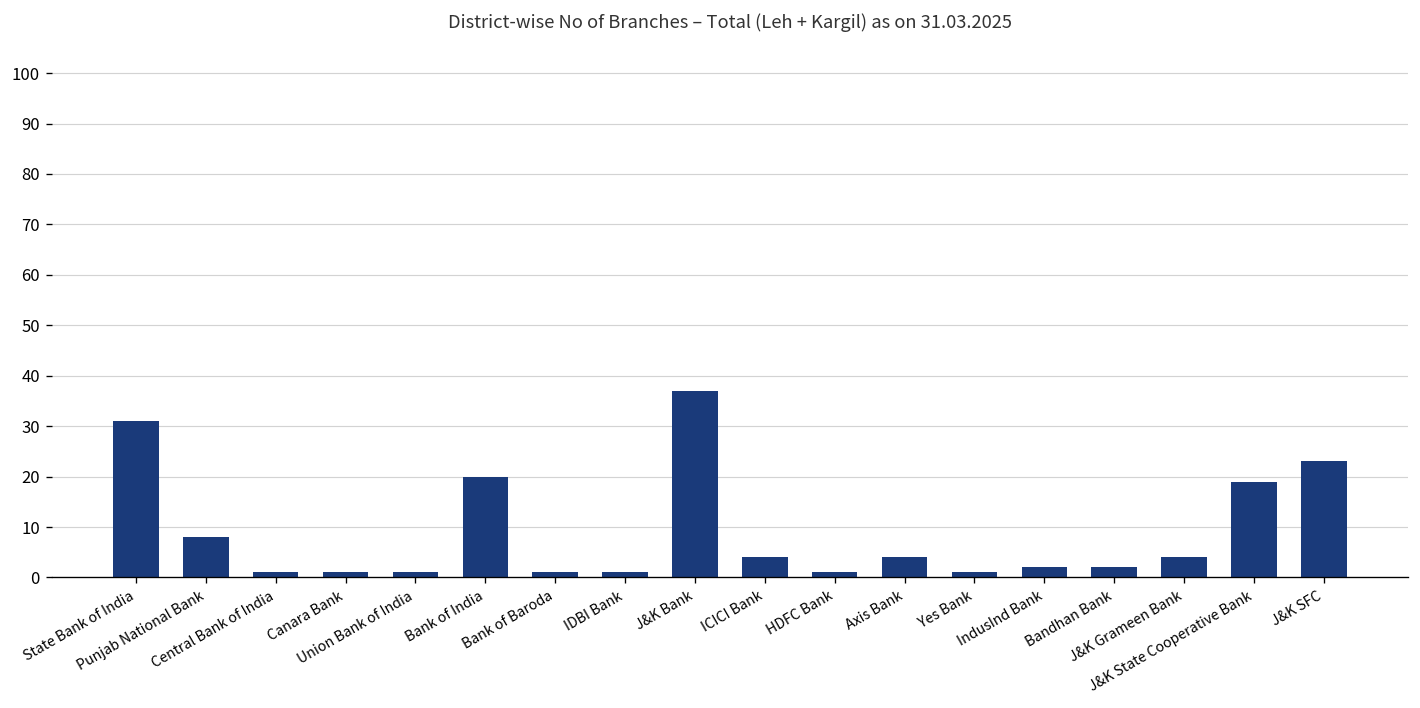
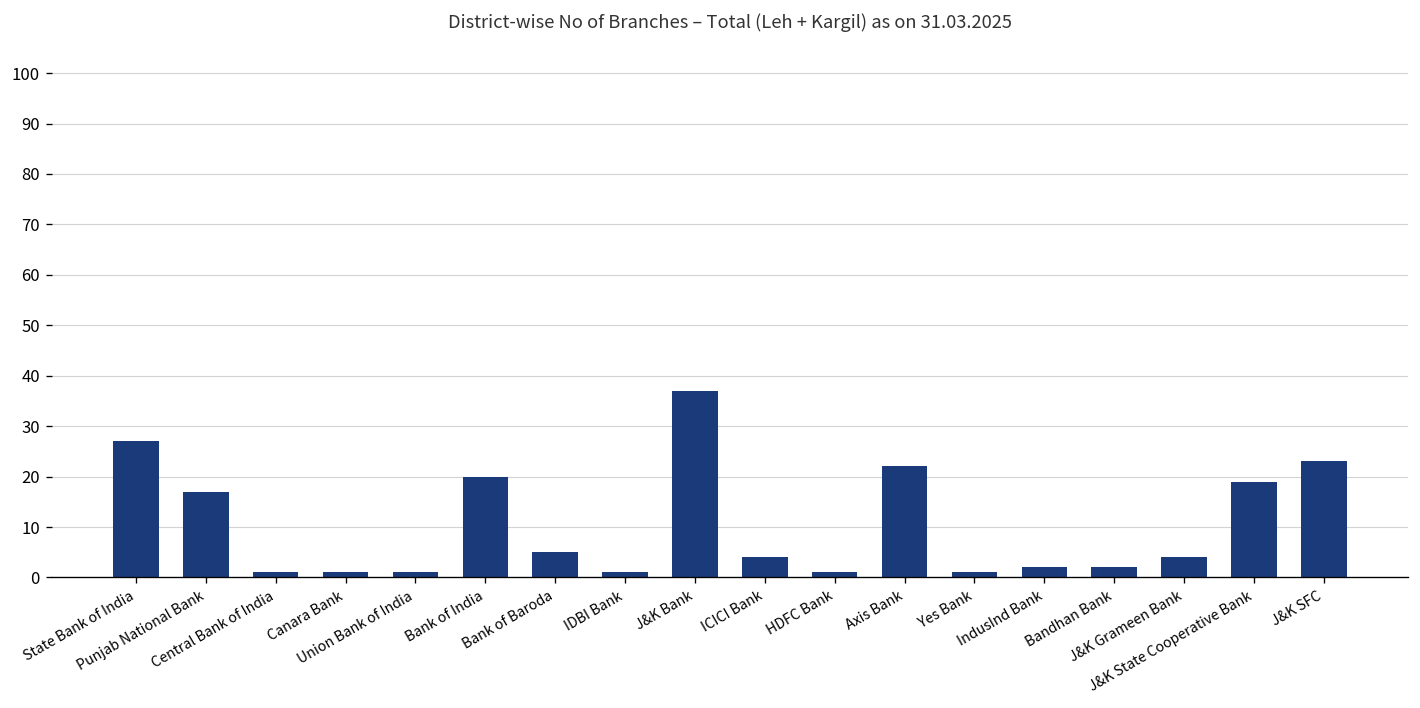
  {
-   "State Bank of India": 31,
-   "Punjab National Bank": 8,
+   "State Bank of India": 27,
+   "Punjab National Bank": 17,
    "Central Bank of India": 1,
    "Canara Bank": 1,
    "Union Bank of India": 1,
    "Bank of India": 20,
-   "Bank of Baroda": 1,
+   "Bank of Baroda": 5,
    "IDBI Bank": 1,
    "J&K Bank": 37,
    "ICICI Bank": 4,
    "HDFC Bank": 1,
-   "Axis Bank": 4,
+   "Axis Bank": 22,
    "Yes Bank": 1,
    "IndusInd Bank": 2,
    "Bandhan Bank": 2,
    "J&K Grameen Bank": 4,
    "J&K State Cooperative Bank": 19,
    "J&K SFC": 23
  }
